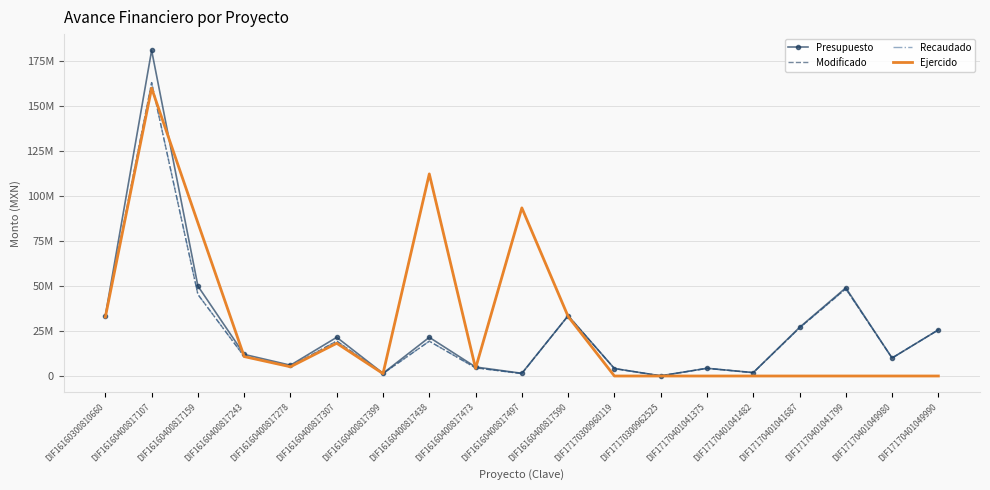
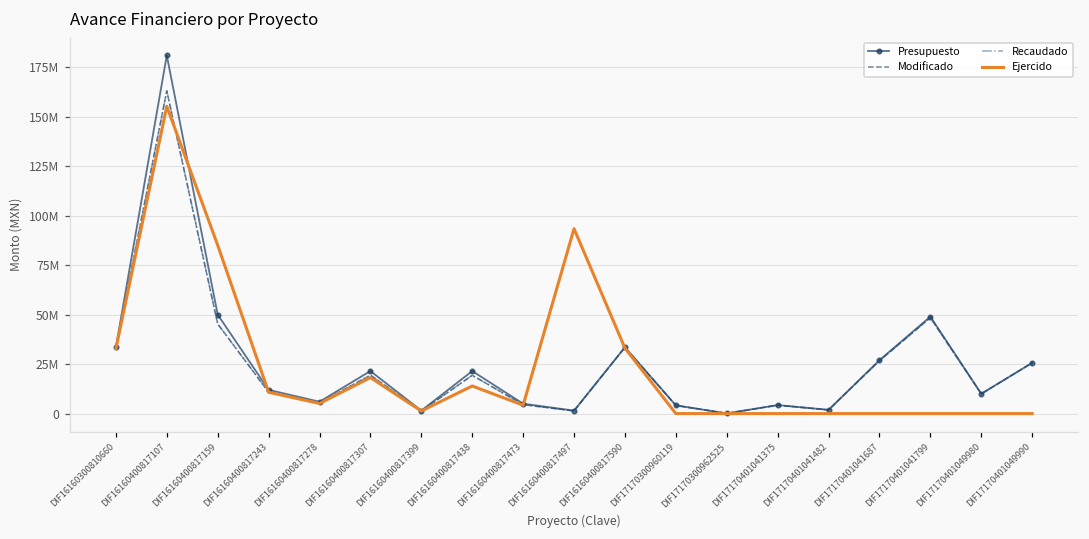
  {
    "Ejercido": {
-     "DIF16160400817107": 160000000,
+     "DIF16160400817107": 155000000,
      "DIF16160400817159": 85000000,
-     "DIF16160400817438": 112000000,
+     "DIF16160400817438": 14000000,
      "DIF16160400817497": 93000000,
      "DIF17170300960119": 0,
      "DIF17170401041375": 0,
      "DIF17170401041482": 0,
      "DIF17170401041687": 0,
      "DIF17170401041799": 0,
      "DIF17170401049980": 0,
      "DIF17170401049990": 0
    }
  }
